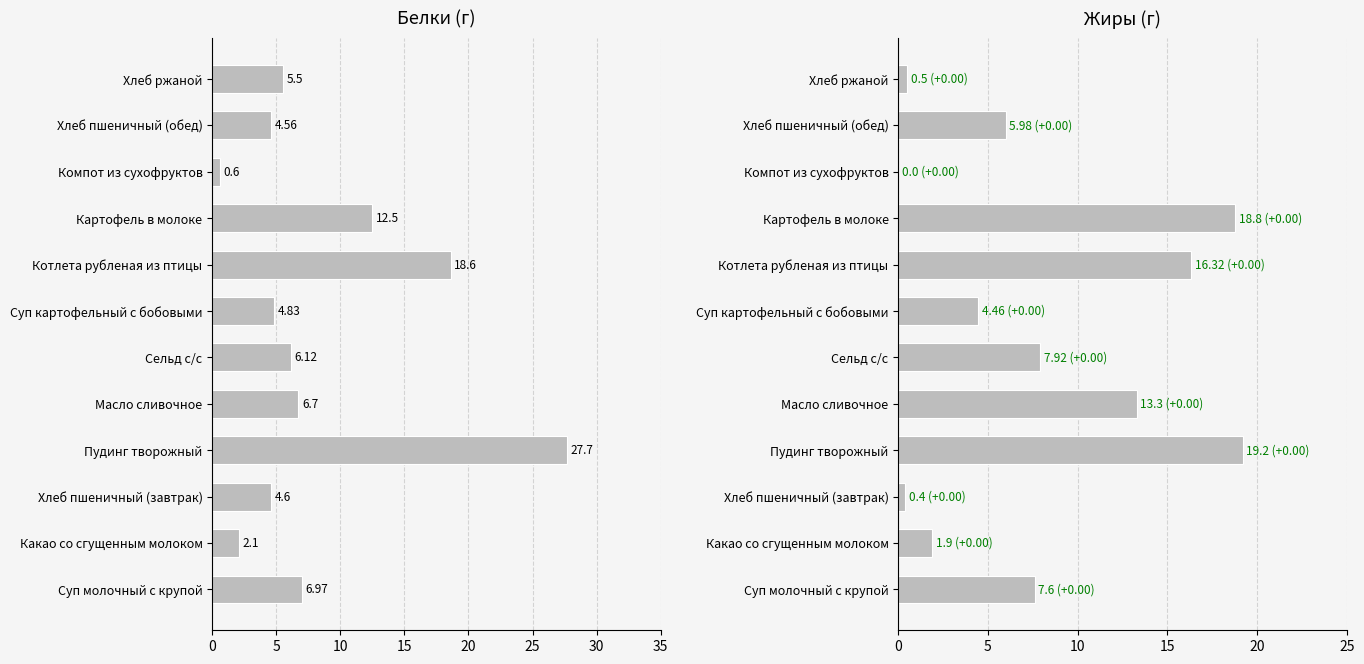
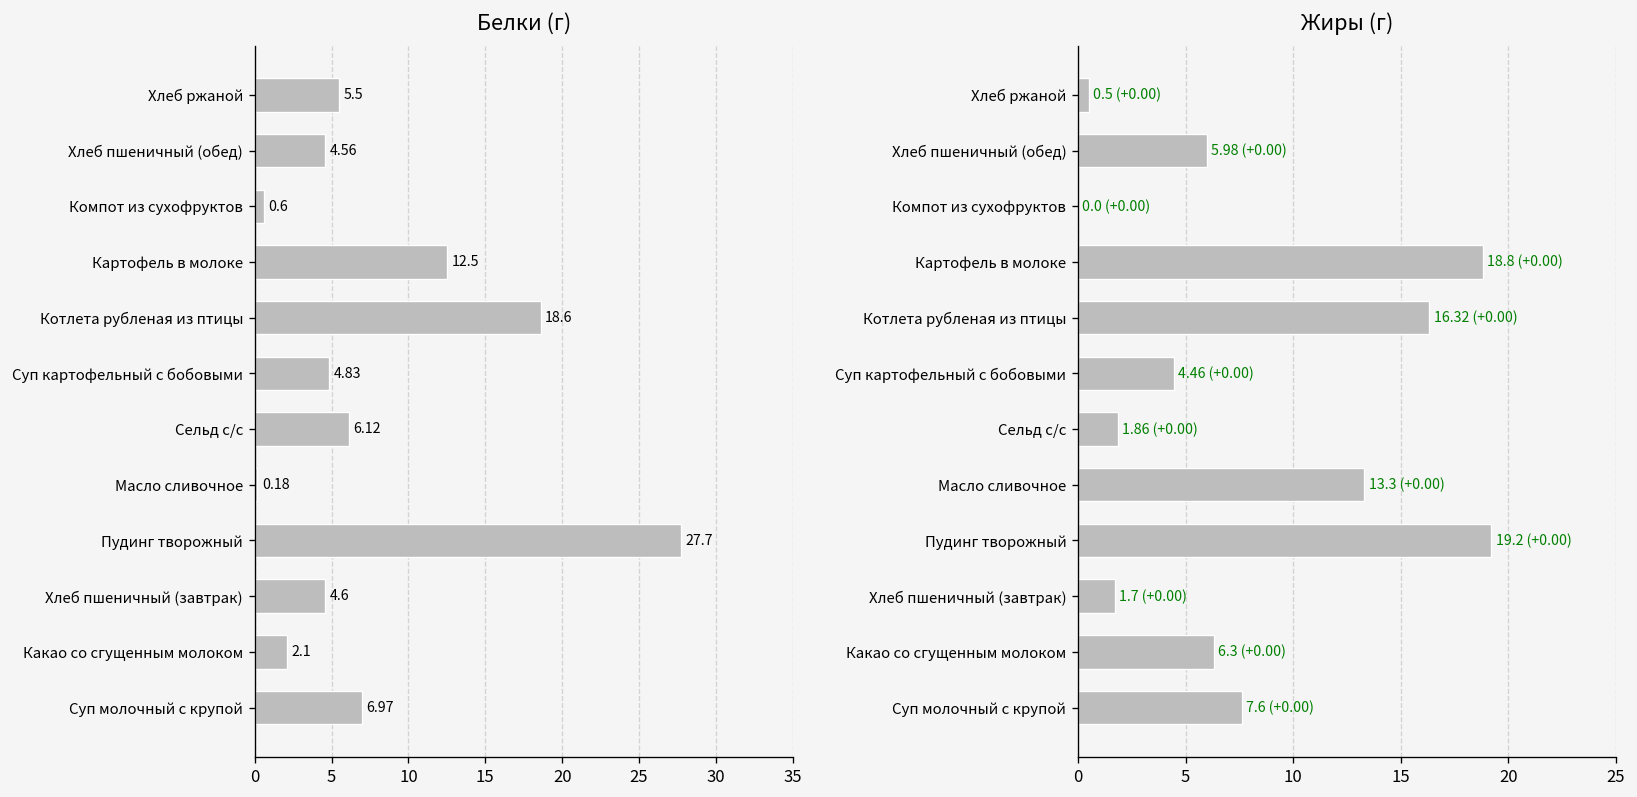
  {
    "Белки (г)": {
      "Хлеб ржаной": 5.5,
      "Хлеб пшеничный (обед)": 4.56,
      "Компот из сухофруктов": 0.6,
      "Картофель в молоке": 12.5,
      "Котлета рубленая из птицы": 18.6,
      "Суп картофельный с бобовыми": 4.83,
      "Сельд с/с": 6.12,
-     "Масло сливочное": 6.7,
+     "Масло сливочное": 0.18,
      "Пудинг творожный": 27.7,
      "Хлеб пшеничный (завтрак)": 4.6,
      "Какао со сгущенным молоком": 2.1,
      "Суп молочный с крупой": 6.97
    },
    "Жиры (г)": {
      "Хлеб ржаной": 0.5,
      "Хлеб пшеничный (обед)": 5.98,
      "Компот из сухофруктов": 0.0,
      "Картофель в молоке": 18.8,
      "Котлета рубленая из птицы": 16.32,
      "Суп картофельный с бобовыми": 4.46,
-     "Сельд с/с": 7.92,
+     "Сельд с/с": 1.86,
      "Масло сливочное": 13.3,
      "Пудинг творожный": 19.2,
-     "Хлеб пшеничный (завтрак)": 0.4,
-     "Какао со сгущенным молоком": 1.9,
+     "Хлеб пшеничный (завтрак)": 1.7,
+     "Какао со сгущенным молоком": 6.3,
      "Суп молочный с крупой": 7.6
    }
  }
